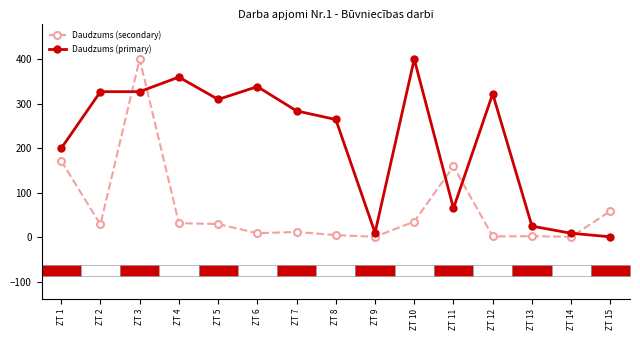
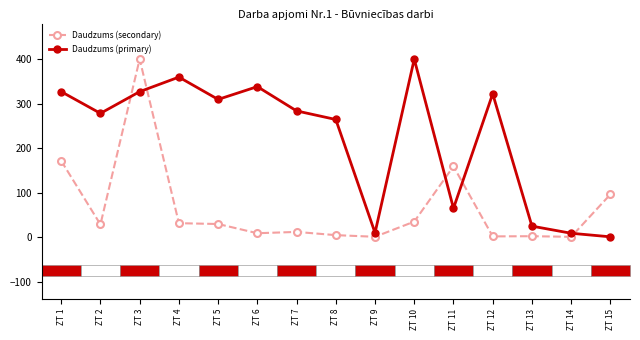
  {
    "Daudzums (secondary)": {
      "ZT 1": 170,
      "ZT 2": 30,
      "ZT 3": 400,
      "ZT 4": 30,
      "ZT 5": 30,
      "ZT 6": 10,
      "ZT 7": 10,
      "ZT 8": 0,
      "ZT 9": 0,
      "ZT 10": 40,
      "ZT 11": 160,
      "ZT 12": 0,
      "ZT 13": 0,
      "ZT 14": 0,
-     "ZT 15": 60
+     "ZT 15": 100
    },
    "Daudzums (primary)": {
-     "ZT 1": 200,
-     "ZT 2": 330,
+     "ZT 1": 330,
+     "ZT 2": 280,
      "ZT 3": 330,
      "ZT 4": 360,
      "ZT 5": 310,
      "ZT 6": 340,
      "ZT 7": 280,
      "ZT 8": 260,
      "ZT 9": 10,
      "ZT 10": 400,
      "ZT 11": 70,
      "ZT 12": 320,
      "ZT 13": 30,
      "ZT 14": 10,
      "ZT 15": 0
    }
  }
